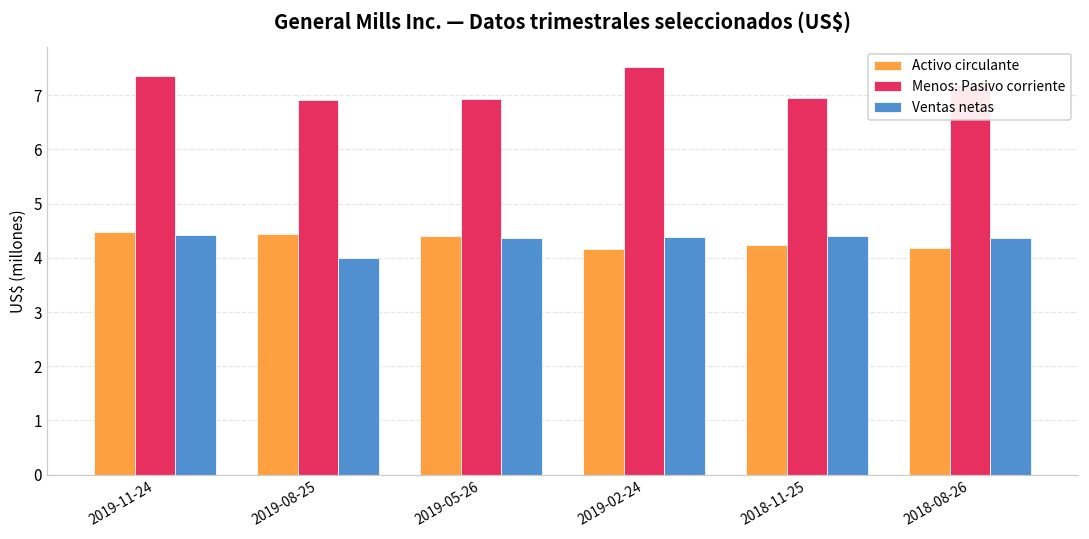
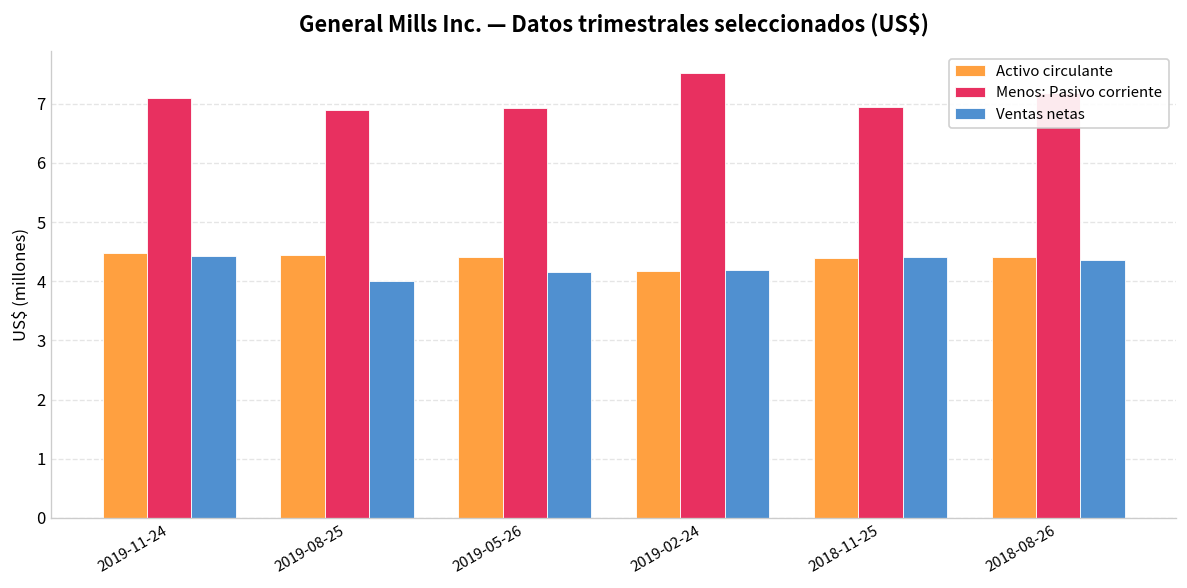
  {
    "Activo circulante": {
      "2019-11-24": 4.5,
      "2019-08-25": 4.4,
      "2019-05-26": 4.4,
      "2019-02-24": 4.2,
-     "2018-11-25": 4.2,
-     "2018-08-26": 4.2
+     "2018-11-25": 4.4,
+     "2018-08-26": 4.4
    },
    "Menos: Pasivo corriente": {
-     "2019-11-24": 7.4,
+     "2019-11-24": 7.1,
      "2019-08-25": 6.9,
      "2019-05-26": 6.9,
      "2019-02-24": 7.5,
      "2018-11-25": 7.0
    },
    "Ventas netas": {
      "2019-11-24": 4.4,
      "2019-08-25": 4.0,
-     "2019-05-26": 4.4,
-     "2019-02-24": 4.4,
+     "2019-05-26": 4.2,
+     "2019-02-24": 4.2,
      "2018-11-25": 4.4,
      "2018-08-26": 4.4
    }
  }
